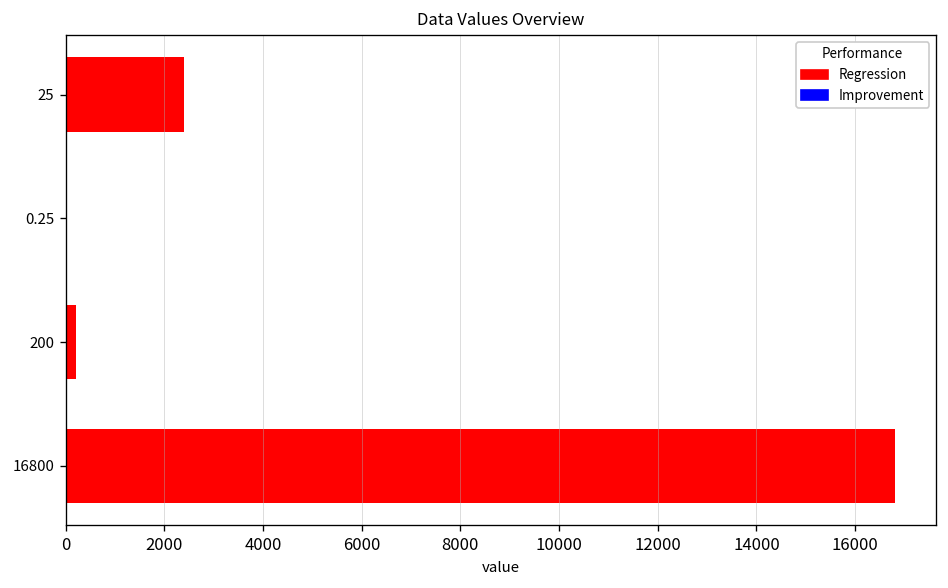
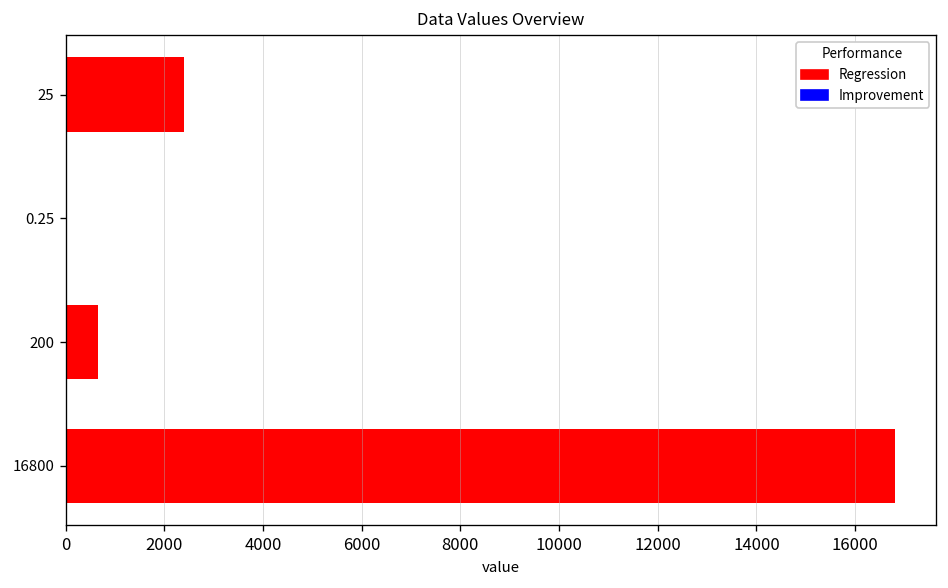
  {
    "25": 2400,
-   "200": 200,
+   "200": 600,
    "16800": 16800
  }
